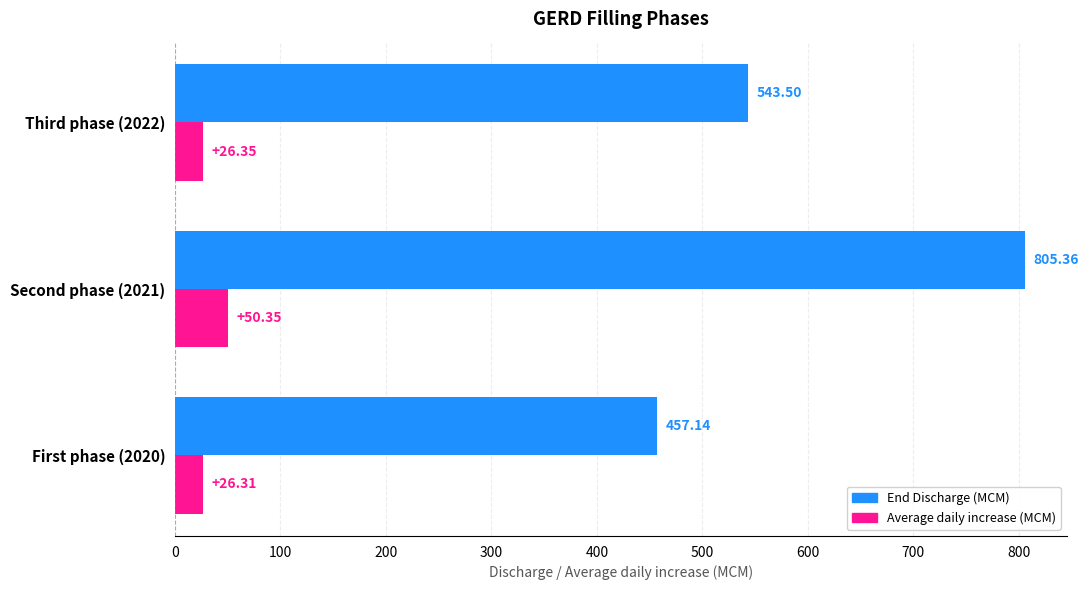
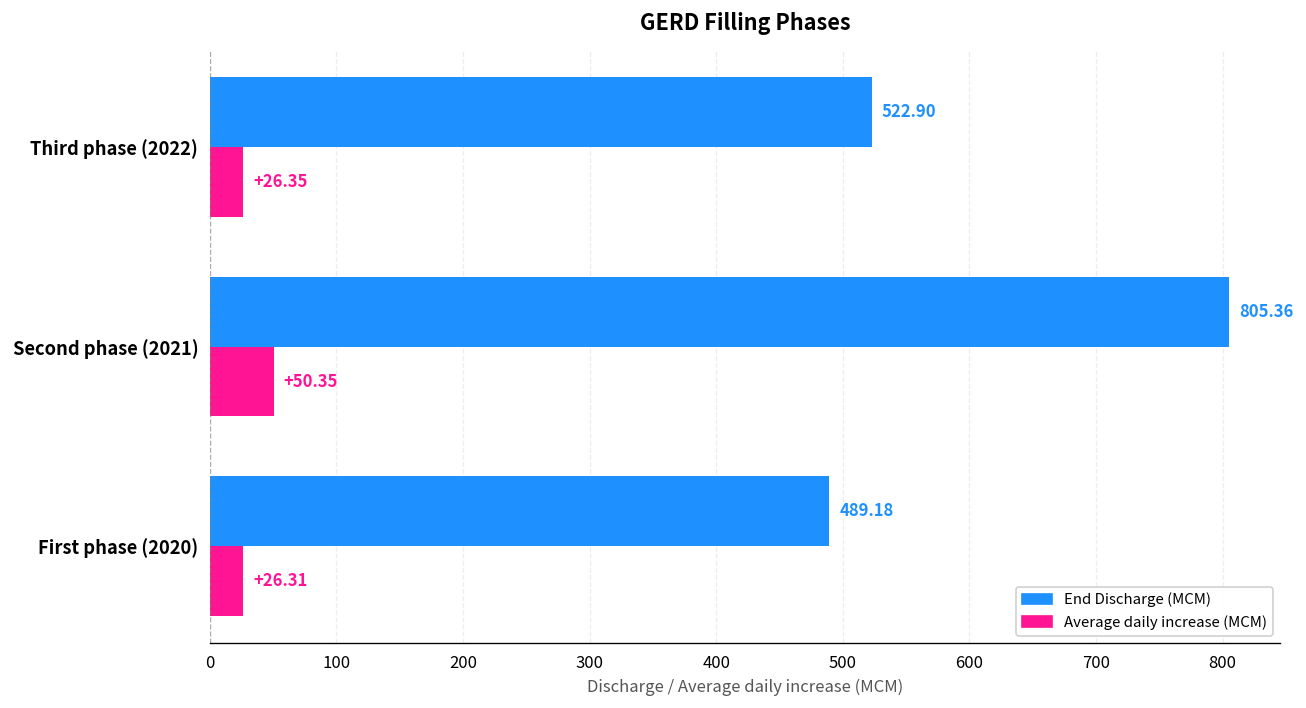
  {
    "End Discharge (MCM)": {
-     "Third phase (2022)": "543.50",
+     "Third phase (2022)": "522.90",
      "Second phase (2021)": "805.36",
-     "First phase (2020)": "457.14"
+     "First phase (2020)": "489.18"
    },
    "Average daily increase (MCM)": {
      "Third phase (2022)": "+26.35",
      "Second phase (2021)": "+50.35",
      "First phase (2020)": "+26.31"
    }
  }
